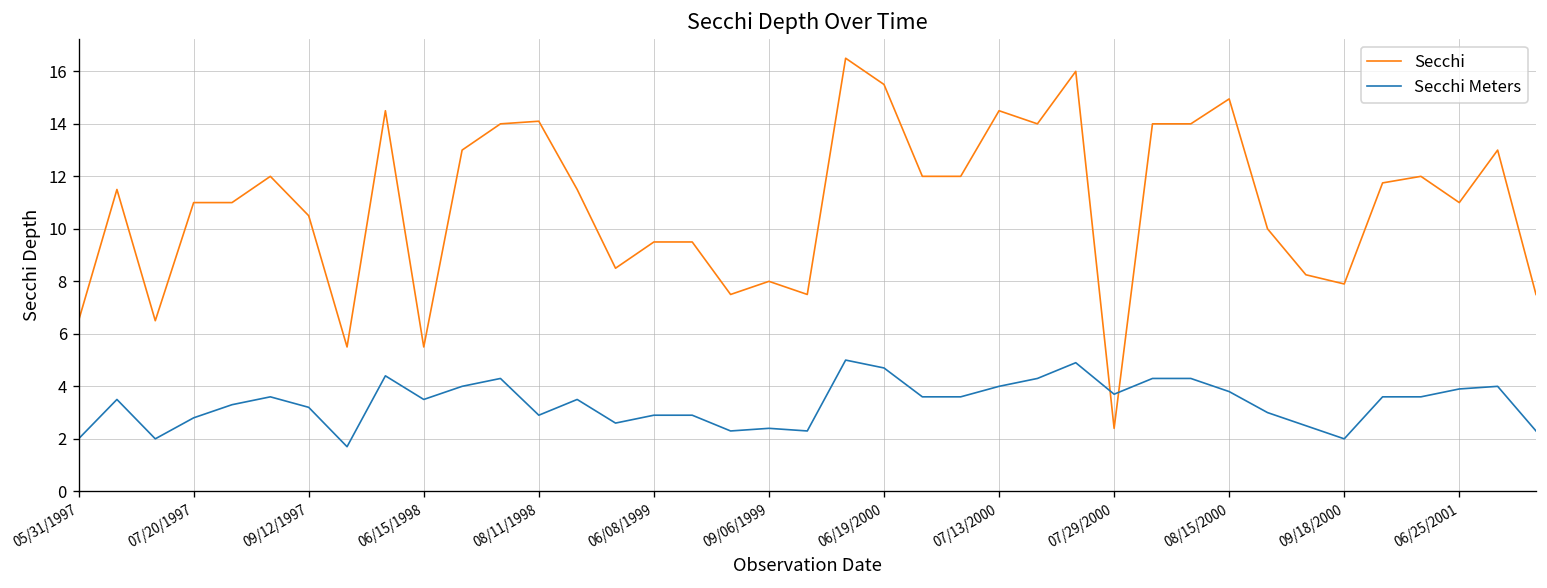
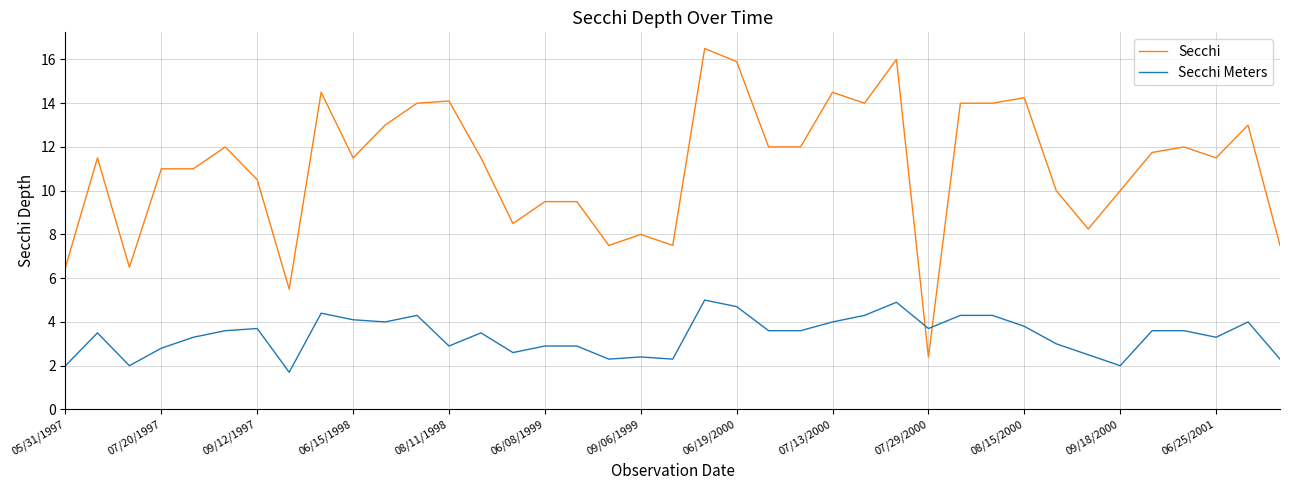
  {
    "Secchi": {
      "05/31/1997": 6.5,
      "07/20/1997": 11.0,
      "09/12/1997": 10.5,
-     "06/15/1998": 5.5,
+     "06/15/1998": 11.5,
      "08/11/1998": 14.1,
      "06/08/1999": 9.5,
      "09/06/1999": 8.0,
-     "06/19/2000": 15.5,
+     "06/19/2000": 15.9,
      "07/13/2000": 14.5,
      "07/29/2000": 2.4,
-     "08/15/2000": 15.0,
-     "09/18/2000": 7.9,
-     "06/25/2001": 11.0
+     "08/15/2000": 14.3,
+     "09/18/2000": 10.0,
+     "06/25/2001": 11.5
    },
    "Secchi Meters": {
      "05/31/1997": 2.0,
      "07/20/1997": 2.8,
-     "09/12/1997": 3.2,
-     "06/15/1998": 3.5,
+     "09/12/1997": 3.7,
+     "06/15/1998": 4.1,
      "08/11/1998": 2.9,
      "06/08/1999": 2.9,
      "09/06/1999": 2.4,
      "06/19/2000": 4.7,
      "07/13/2000": 4.0,
      "07/29/2000": 3.7,
      "08/15/2000": 3.8,
      "09/18/2000": 2.0,
-     "06/25/2001": 3.9
+     "06/25/2001": 3.3
    }
  }
